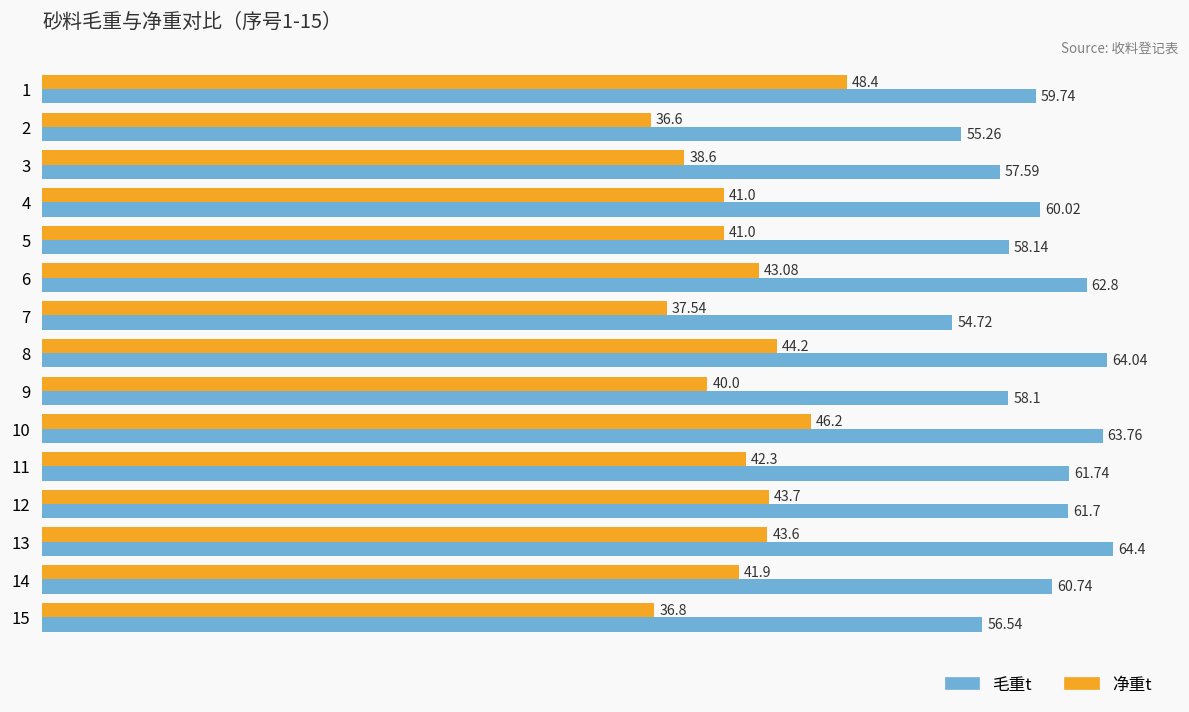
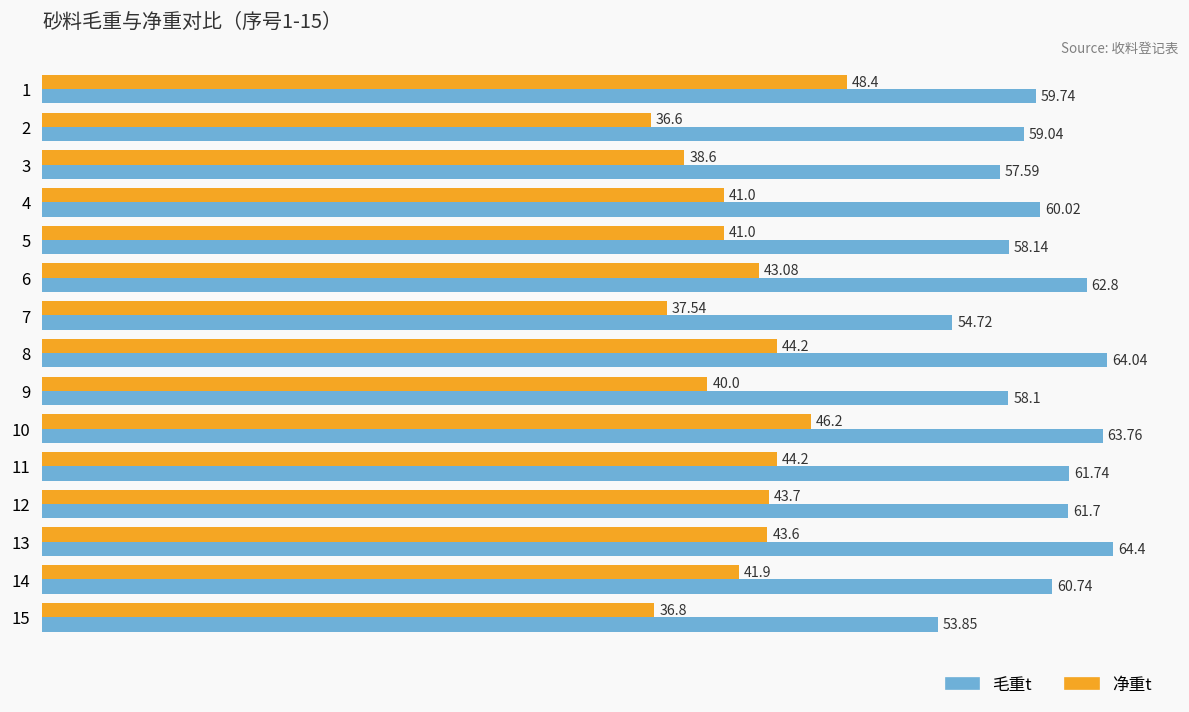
  {
    "毛重t": {
      "1": 59.74,
-     "2": 55.26,
+     "2": 59.04,
      "3": 57.59,
      "4": 60.02,
      "5": 58.14,
      "6": 62.8,
      "7": 54.72,
      "8": 64.04,
      "9": 58.1,
      "10": 63.76,
      "11": 61.74,
      "12": 61.7,
      "13": 64.4,
      "14": 60.74,
-     "15": 56.54
+     "15": 53.85
    },
    "净重t": {
      "1": 48.4,
      "2": 36.6,
      "3": 38.6,
      "4": 41.0,
      "5": 41.0,
      "6": 43.08,
      "7": 37.54,
      "8": 44.2,
      "9": 40.0,
      "10": 46.2,
-     "11": 42.3,
+     "11": 44.2,
      "12": 43.7,
      "13": 43.6,
      "14": 41.9,
      "15": 36.8
    }
  }
